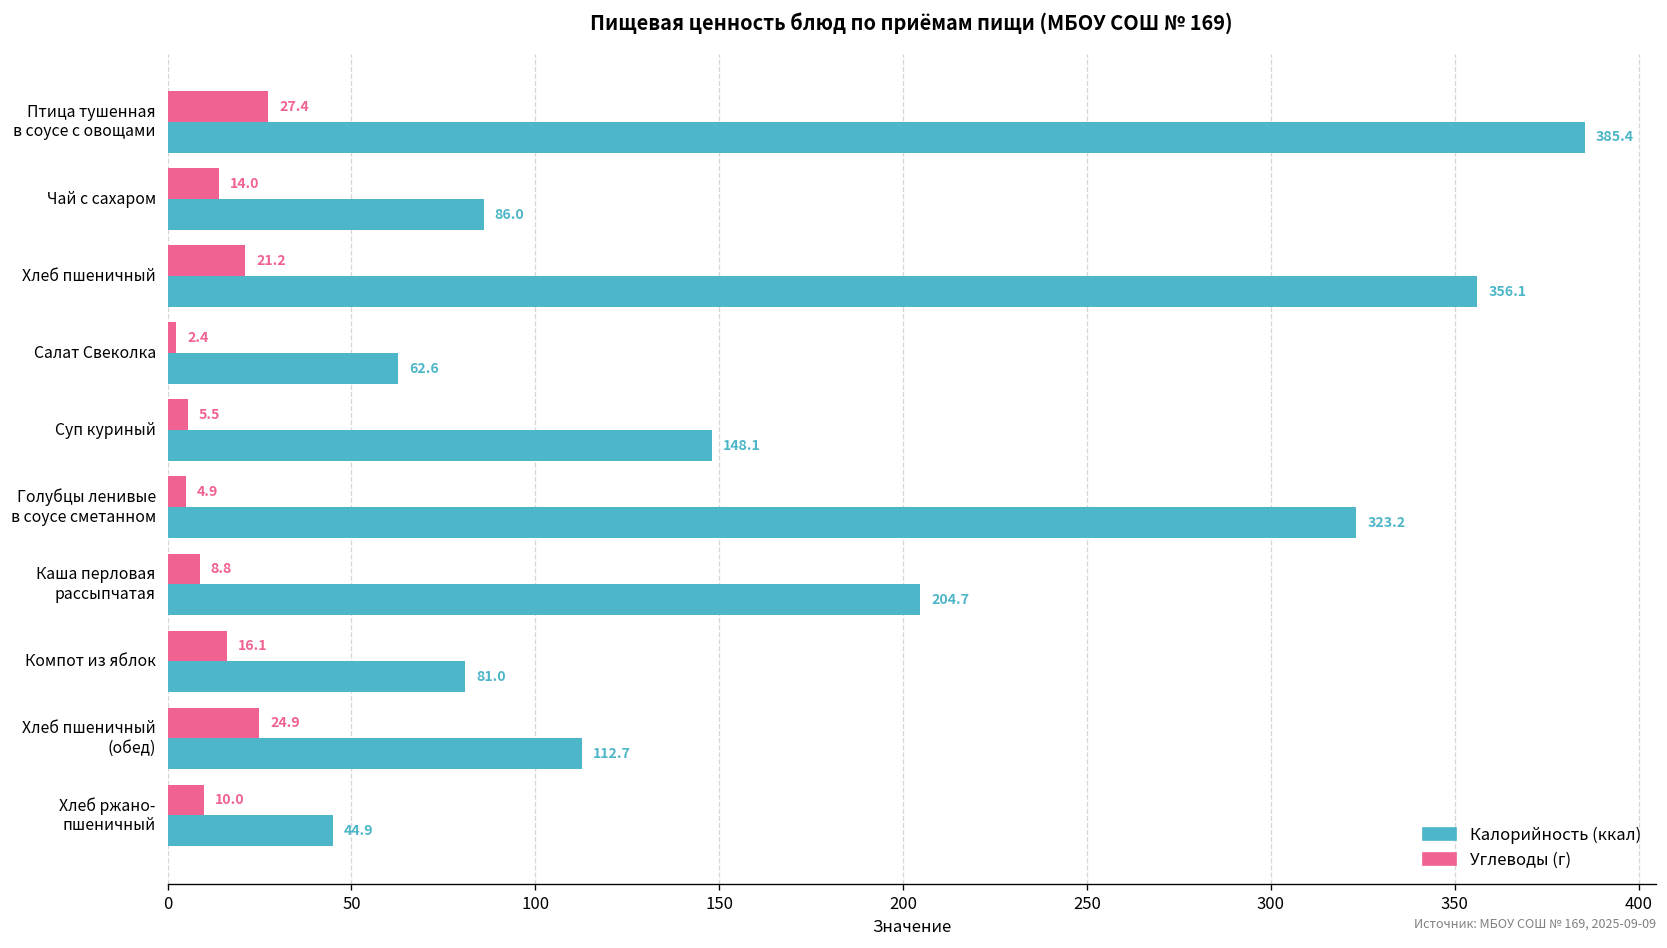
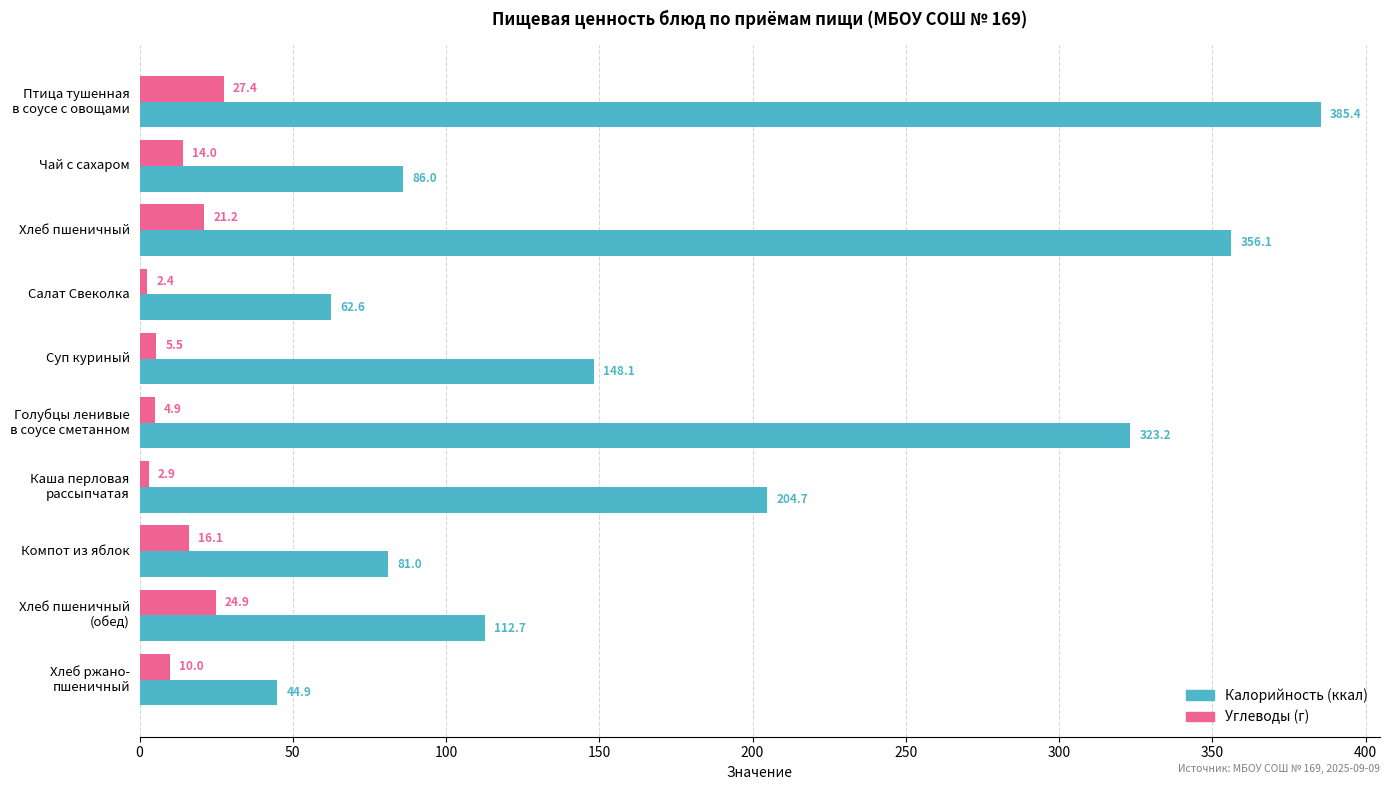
  {
    "Калорийность (ккал)": {
      "Птица тушенная в соусе с овощами": 385.4,
      "Чай с сахаром": 86.0,
      "Хлеб пшеничный": 356.1,
      "Салат Свеколка": 62.6,
      "Суп куриный": 148.1,
      "Голубцы ленивые в соусе сметанном": 323.2,
      "Каша перловая рассыпчатая": 204.7,
      "Компот из яблок": 81.0,
      "Хлеб пшеничный (обед)": 112.7,
      "Хлеб ржано- пшеничный": 44.9
    },
    "Углеводы (г)": {
      "Птица тушенная в соусе с овощами": 27.4,
      "Чай с сахаром": 14.0,
      "Хлеб пшеничный": 21.2,
      "Салат Свеколка": 2.4,
      "Суп куриный": 5.5,
      "Голубцы ленивые в соусе сметанном": 4.9,
-     "Каша перловая рассыпчатая": 8.8,
+     "Каша перловая рассыпчатая": 2.9,
      "Компот из яблок": 16.1,
      "Хлеб пшеничный (обед)": 24.9,
      "Хлеб ржано- пшеничный": 10.0
    }
  }
